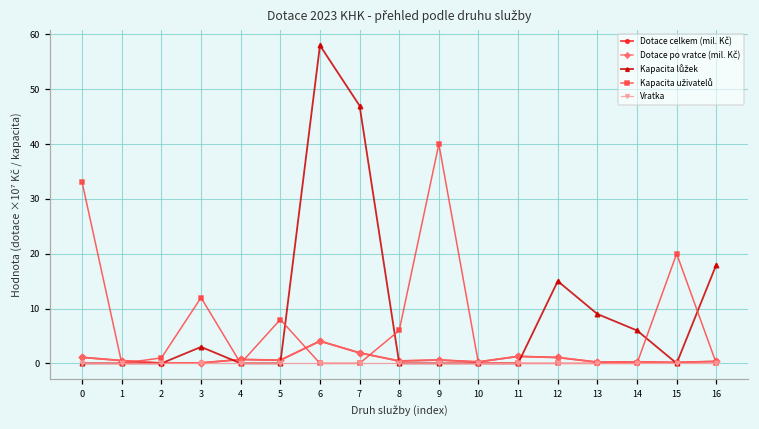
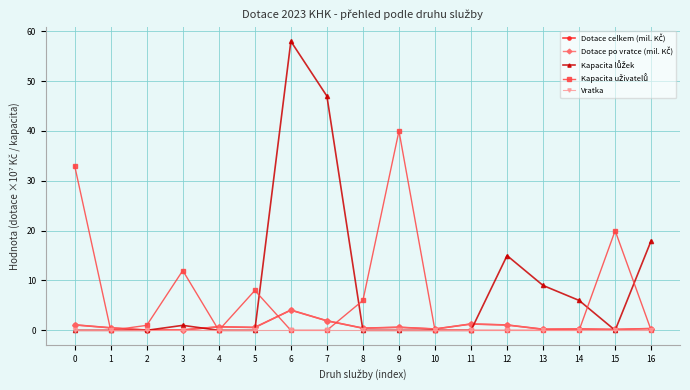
  {
    "Kapacita lůžek": {
-     "3": 3,
+     "3": 1,
      "6": 58,
      "7": 47,
      "12": 15,
      "13": 9,
      "14": 6,
      "16": 18
    }
  }
